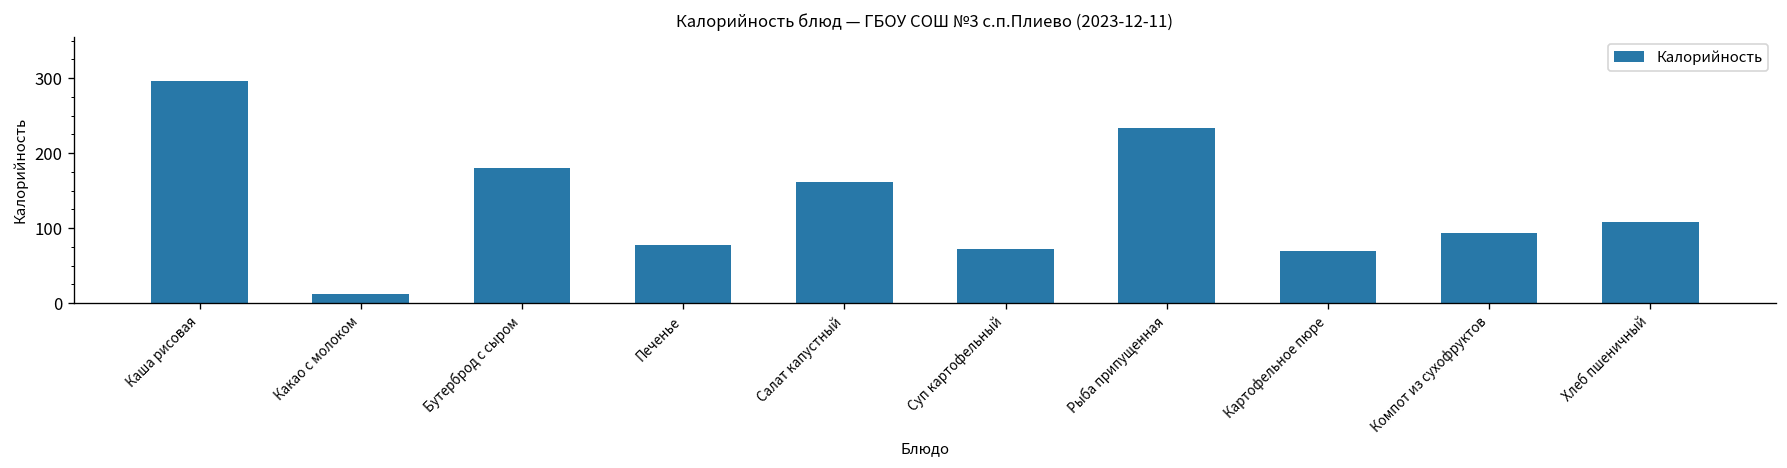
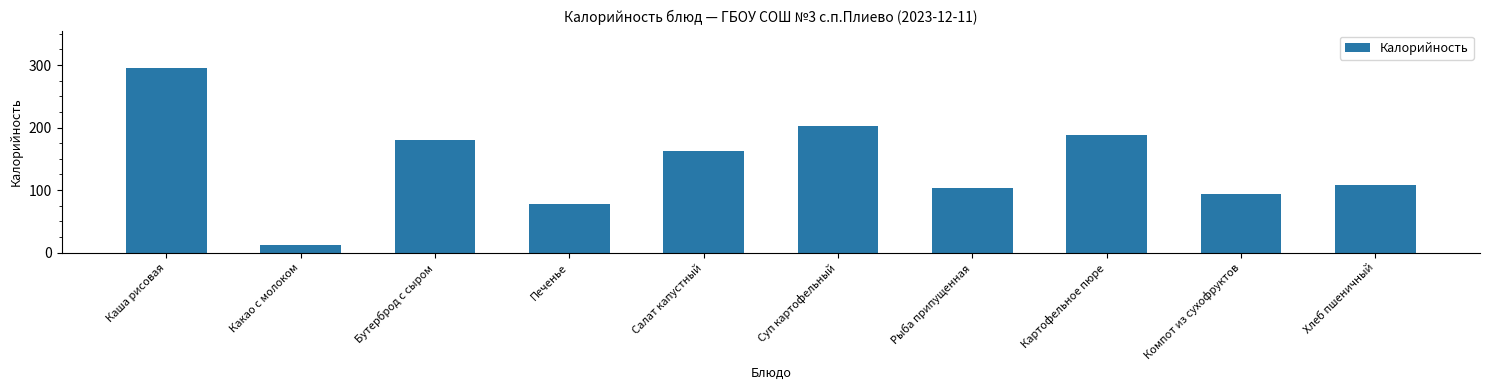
  {
    "Каша рисовая": 300,
    "Какао с молоком": 10,
    "Бутерброд с сыром": 180,
    "Печенье": 80,
    "Салат капустный": 160,
-   "Суп картофельный": 70,
-   "Рыба припущенная": 230,
-   "Картофельное пюре": 70,
+   "Суп картофельный": 200,
+   "Рыба припущенная": 100,
+   "Картофельное пюре": 190,
    "Компот из сухофруктов": 90,
    "Хлеб пшеничный": 110
  }
